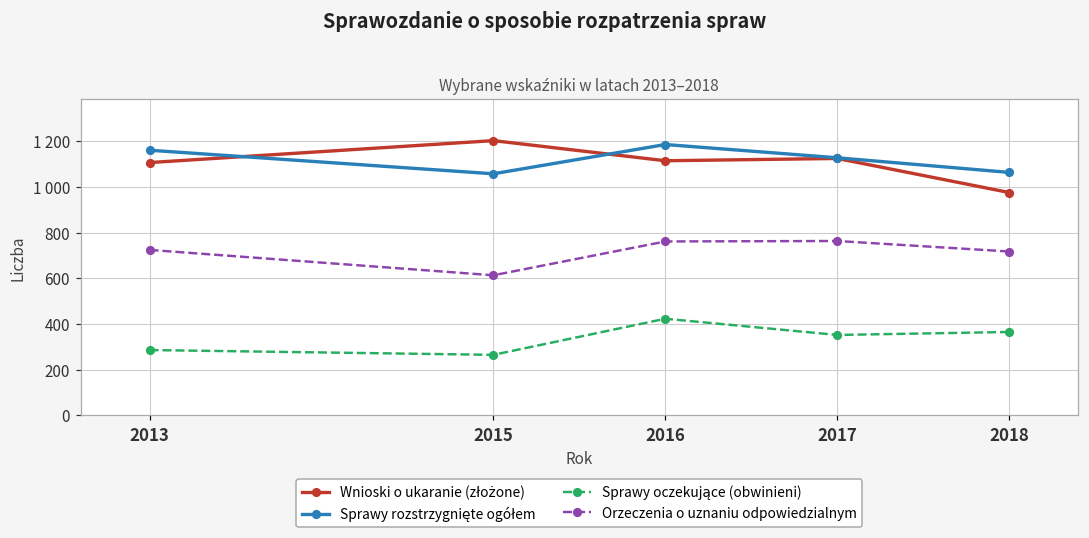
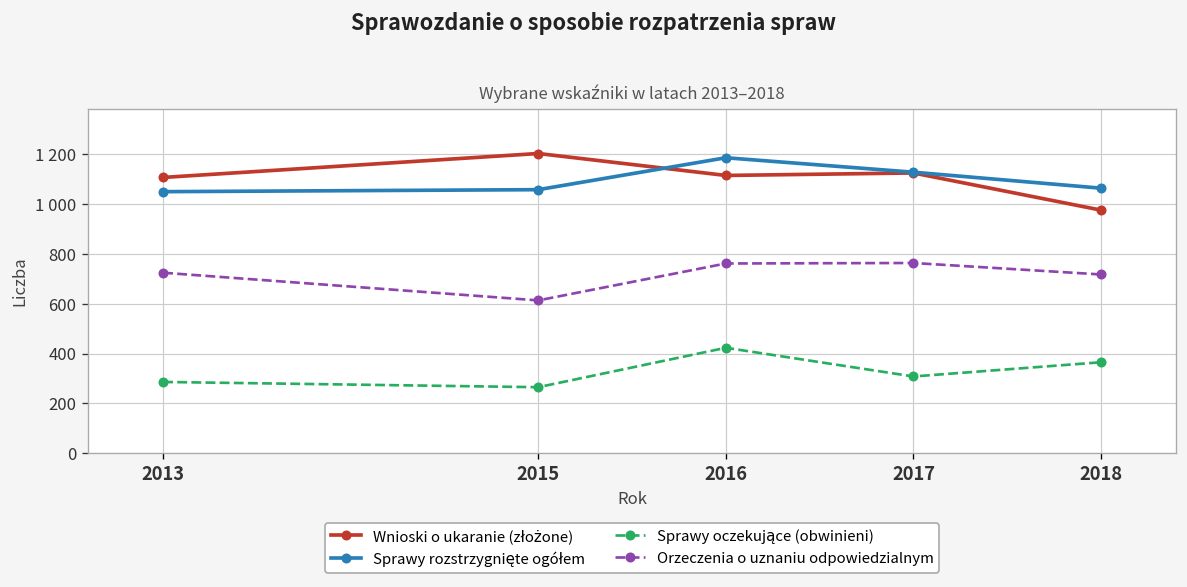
  {
    "Wnioski o ukaranie (złożone)": {
      "2013": 1110,
      "2015": 1200,
      "2016": 1110,
      "2018": 980
    },
    "Sprawy rozstrzygnięte ogółem": {
-     "2013": 1160,
+     "2013": 1050,
      "2015": 1060,
      "2016": 1190,
      "2018": 1060
    },
    "Sprawy oczekujące (obwinieni)": {
      "2013": 290,
      "2015": 270,
      "2016": 420,
-     "2017": 350,
+     "2017": 310,
      "2018": 370
    },
    "Orzeczenia o uznaniu odpowiedzialnym": {
      "2013": 720,
      "2015": 610,
      "2016": 760,
      "2017": 760,
      "2018": 720
    }
  }
